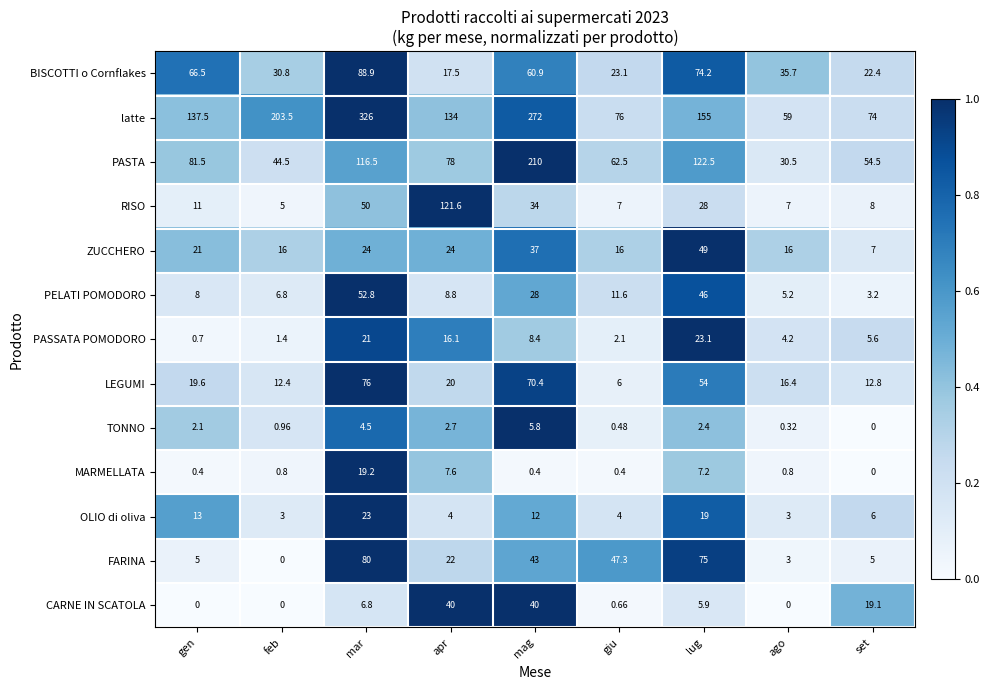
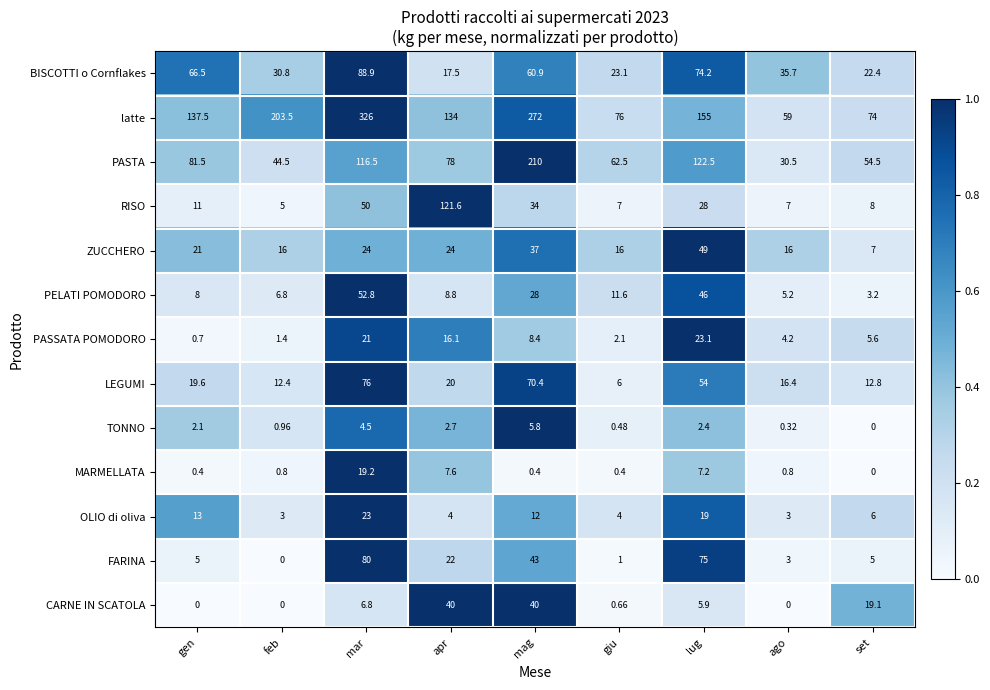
  {
    "BISCOTTI o Cornflakes": {
      "gen": 66.5,
      "feb": 30.8,
      "mar": 88.9,
      "apr": 17.5,
      "mag": 60.9,
      "giu": 23.1,
      "lug": 74.2,
      "ago": 35.7,
      "set": 22.4
    },
    "latte": {
      "gen": 137.5,
      "feb": 203.5,
      "mar": 326,
      "apr": 134,
      "mag": 272,
      "giu": 76,
      "lug": 155,
      "ago": 59,
      "set": 74
    },
    "PASTA": {
      "gen": 81.5,
      "feb": 44.5,
      "mar": 116.5,
      "apr": 78,
      "mag": 210,
      "giu": 62.5,
      "lug": 122.5,
      "ago": 30.5,
      "set": 54.5
    },
    "RISO": {
      "gen": 11,
      "feb": 5,
      "mar": 50,
      "apr": 121.6,
      "mag": 34,
      "giu": 7,
      "lug": 28,
      "ago": 7,
      "set": 8
    },
    "ZUCCHERO": {
      "gen": 21,
      "feb": 16,
      "mar": 24,
      "apr": 24,
      "mag": 37,
      "giu": 16,
      "lug": 49,
      "ago": 16,
      "set": 7
    },
    "PELATI POMODORO": {
      "gen": 8,
      "feb": 6.8,
      "mar": 52.8,
      "apr": 8.8,
      "mag": 28,
      "giu": 11.6,
      "lug": 46,
      "ago": 5.2,
      "set": 3.2
    },
    "PASSATA POMODORO": {
      "gen": 0.7,
      "feb": 1.4,
      "mar": 21,
      "apr": 16.1,
      "mag": 8.4,
      "giu": 2.1,
      "lug": 23.1,
      "ago": 4.2,
      "set": 5.6
    },
    "LEGUMI": {
      "gen": 19.6,
      "feb": 12.4,
      "mar": 76,
      "apr": 20,
      "mag": 70.4,
      "giu": 6,
      "lug": 54,
      "ago": 16.4,
      "set": 12.8
    },
    "TONNO": {
      "gen": 2.1,
      "feb": 0.96,
      "mar": 4.5,
      "apr": 2.7,
      "mag": 5.8,
      "giu": 0.48,
      "lug": 2.4,
      "ago": 0.32,
      "set": 0
    },
    "MARMELLATA": {
      "gen": 0.4,
      "feb": 0.8,
      "mar": 19.2,
      "apr": 7.6,
      "mag": 0.4,
      "giu": 0.4,
      "lug": 7.2,
      "ago": 0.8,
      "set": 0
    },
    "OLIO di oliva": {
      "gen": 13,
      "feb": 3,
      "mar": 23,
      "apr": 4,
      "mag": 12,
      "giu": 4,
      "lug": 19,
      "ago": 3,
      "set": 6
    },
    "FARINA": {
      "gen": 5,
      "feb": 0,
      "mar": 80,
      "apr": 22,
      "mag": 43,
-     "giu": 47.3,
+     "giu": 1,
      "lug": 75,
      "ago": 3,
      "set": 5
    },
    "CARNE IN SCATOLA": {
      "gen": 0,
      "feb": 0,
      "mar": 6.8,
      "apr": 40,
      "mag": 40,
      "giu": 0.66,
      "lug": 5.9,
      "ago": 0,
      "set": 19.1
    }
  }
